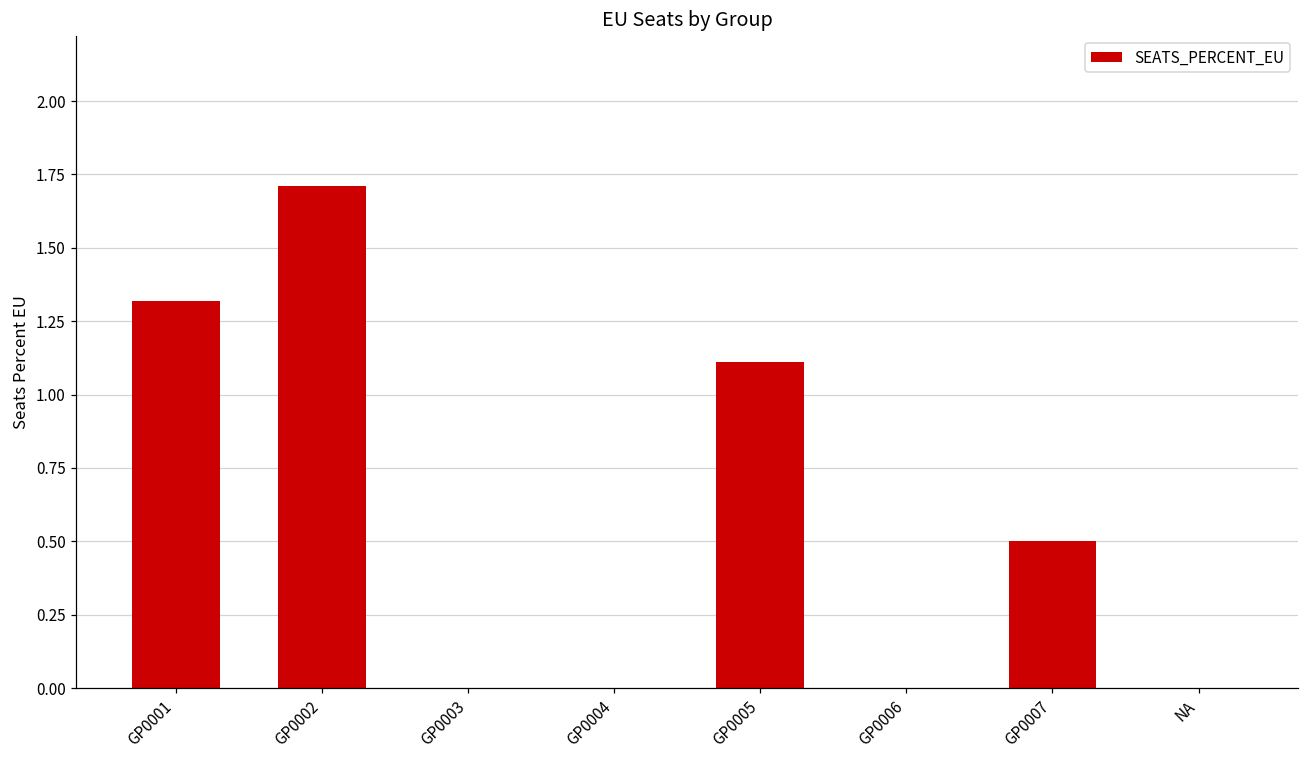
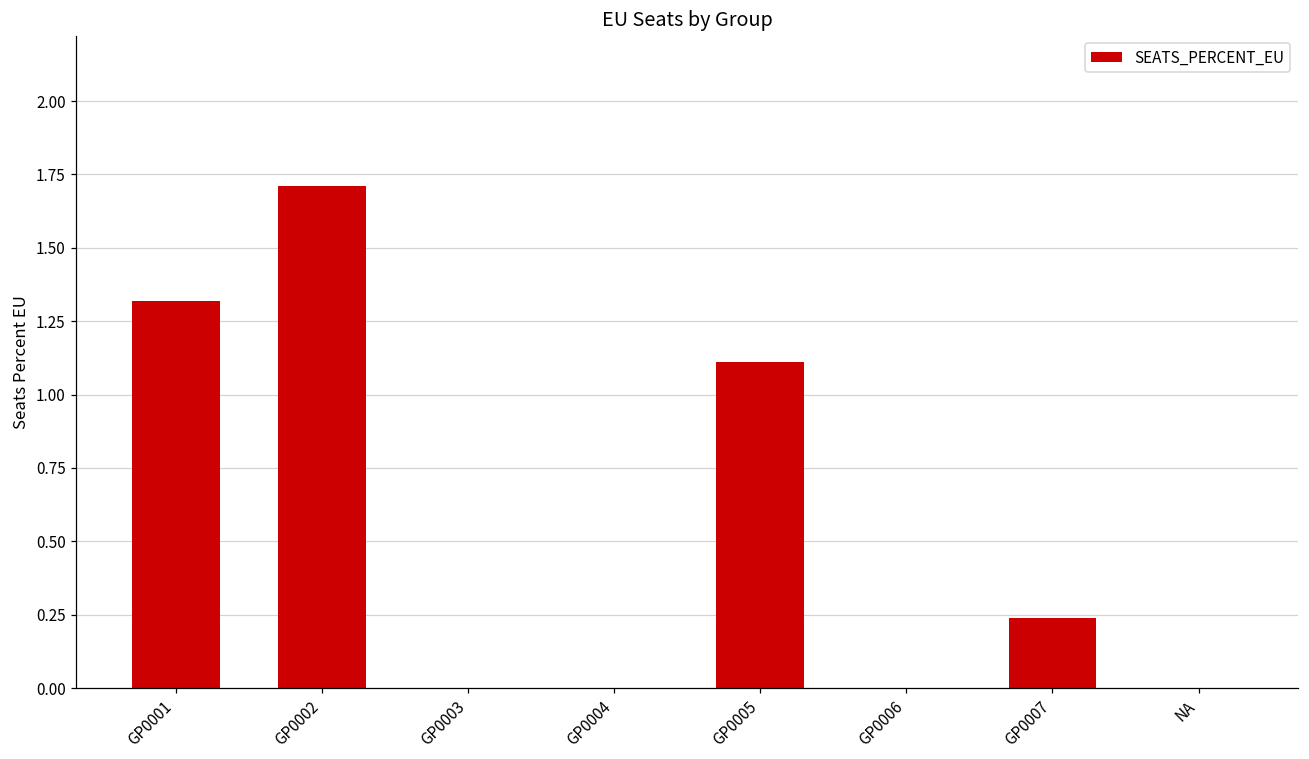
  {
    "GP0001": 1.32,
    "GP0002": 1.71,
    "GP0003": 0.00,
    "GP0004": 0.00,
    "GP0005": 1.11,
    "GP0006": 0.00,
-   "GP0007": 0.50,
+   "GP0007": 0.24,
    "NA": 0.00
  }
